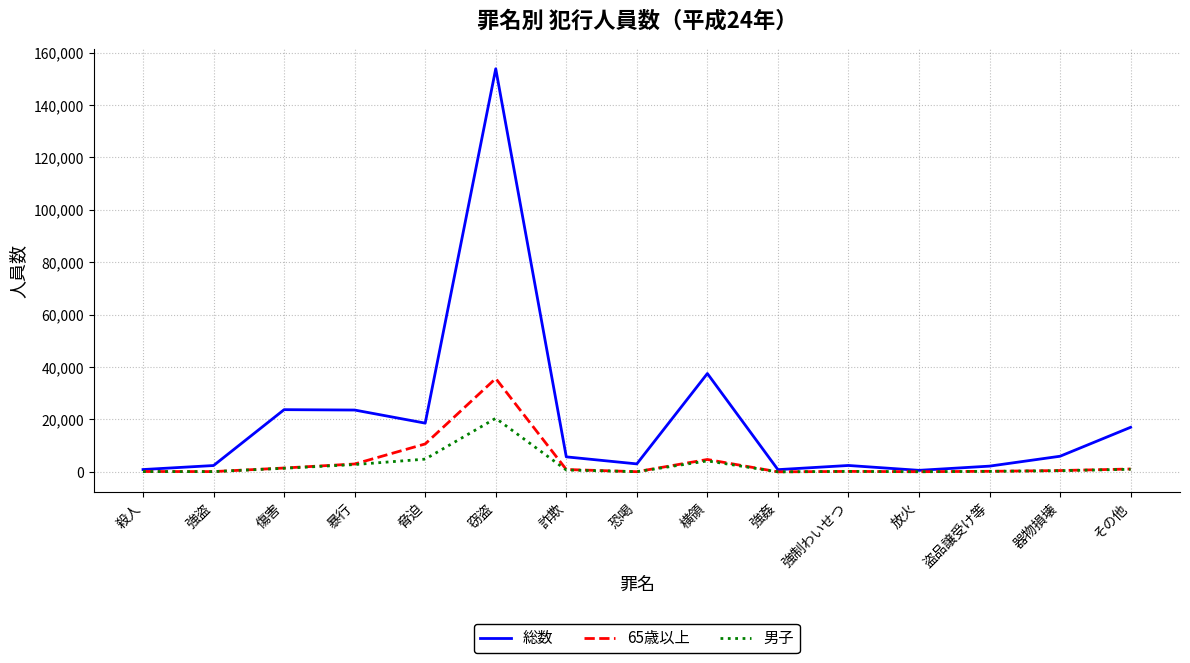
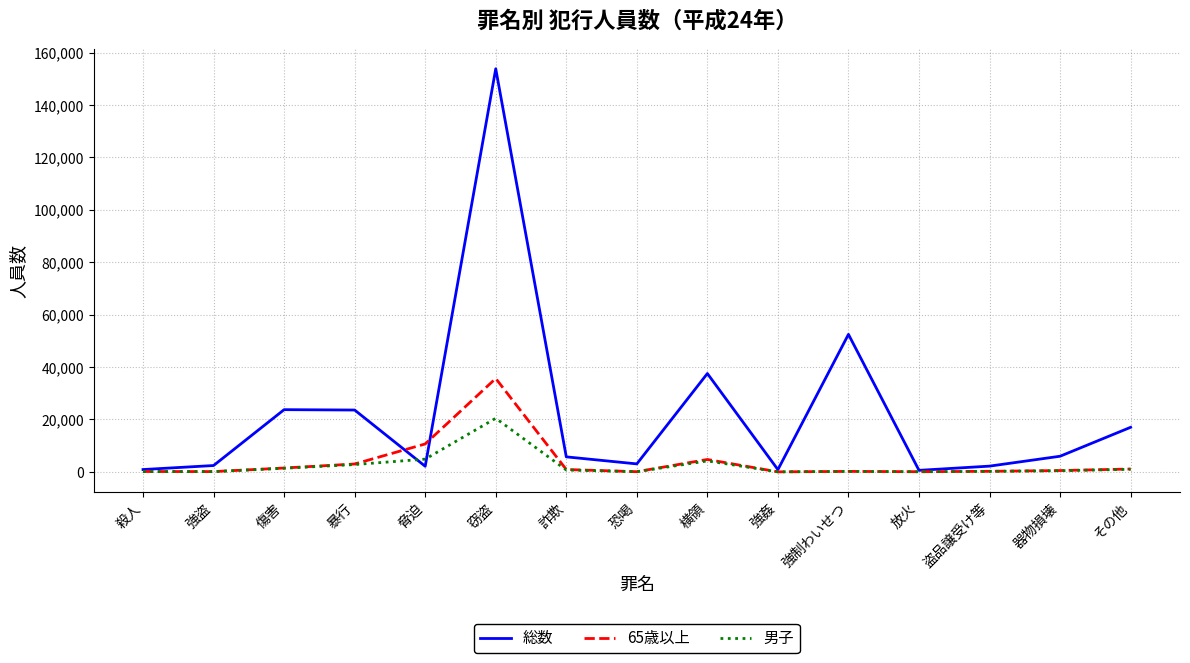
  {
    "総数": {
      "強盗": "2,000",
      "傷害": "24,000",
      "暴行": "24,000",
-     "脅迫": "19,000",
+     "脅迫": "2,000",
      "窃盗": "154,000",
      "詐欺": "6,000",
      "恐喝": "3,000",
      "横領": "38,000",
-     "強制わいせつ": "2,000",
+     "強制わいせつ": "52,000",
      "盗品譲受け等": "2,000",
      "器物損壊": "6,000",
      "その他": "17,000"
    },
    "65歳以上": {
      "脅迫": "11,000",
      "窃盗": "36,000"
    },
    "男子": {
      "脅迫": "5,000",
      "窃盗": "20,000"
    }
  }
